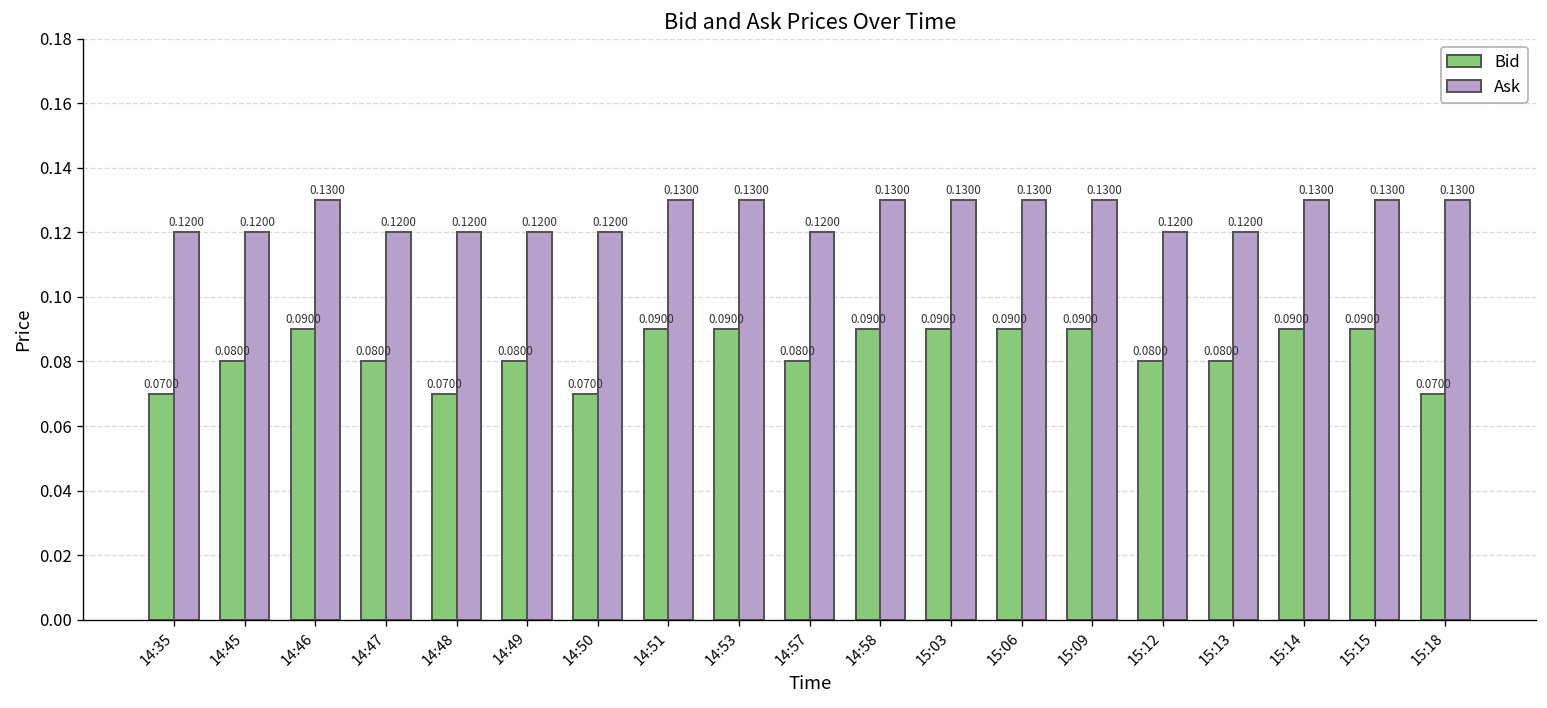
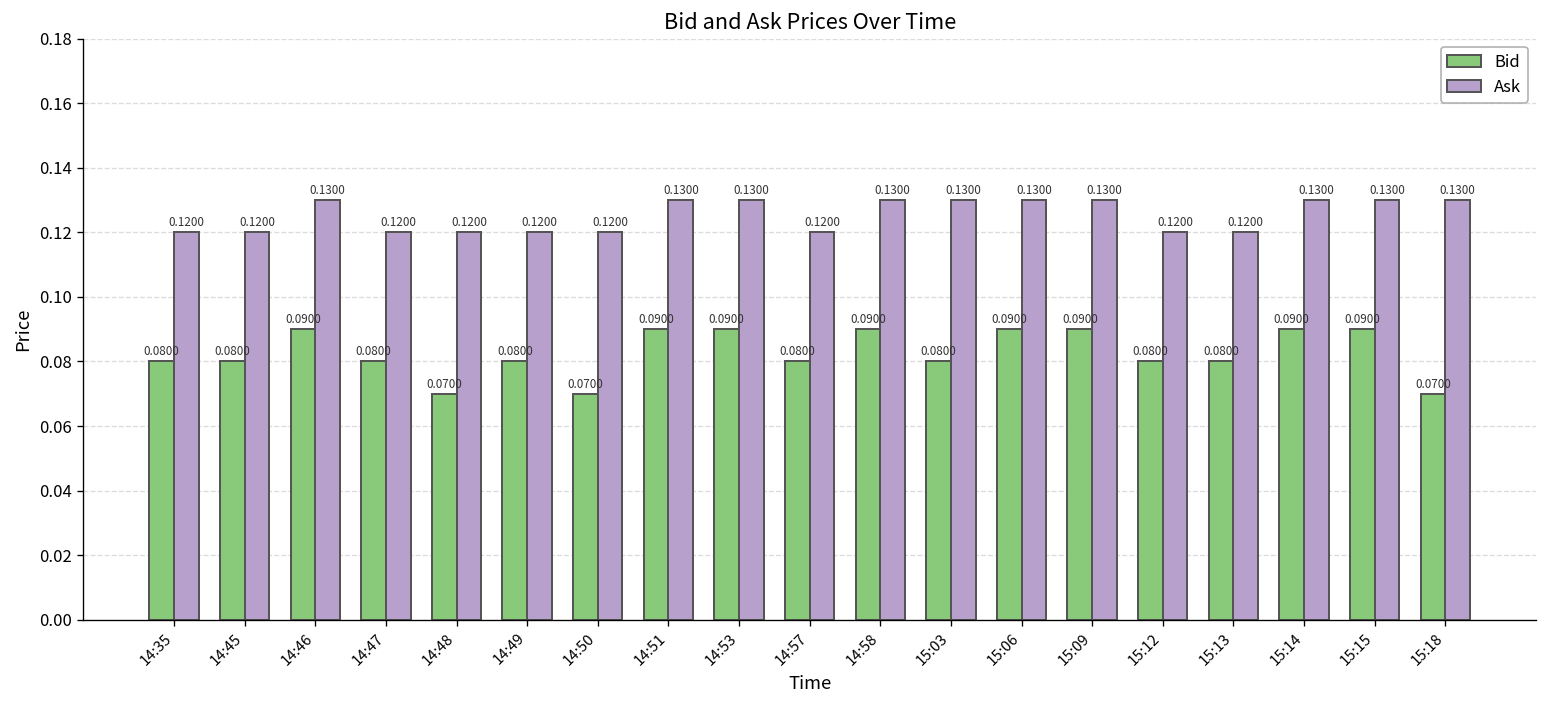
  {
    "Bid": {
-     "14:35": 0.0700,
+     "14:35": 0.0800,
      "14:45": 0.0800,
      "14:46": 0.0900,
      "14:47": 0.0800,
      "14:48": 0.0700,
      "14:49": 0.0800,
      "14:50": 0.0700,
      "14:51": 0.0900,
      "14:53": 0.0900,
      "14:57": 0.0800,
      "14:58": 0.0900,
-     "15:03": 0.0900,
+     "15:03": 0.0800,
      "15:06": 0.0900,
      "15:09": 0.0900,
      "15:12": 0.0800,
      "15:13": 0.0800,
      "15:14": 0.0900,
      "15:15": 0.0900,
      "15:18": 0.0700
    },
    "Ask": {
      "14:35": 0.1200,
      "14:45": 0.1200,
      "14:46": 0.1300,
      "14:47": 0.1200,
      "14:48": 0.1200,
      "14:49": 0.1200,
      "14:50": 0.1200,
      "14:51": 0.1300,
      "14:53": 0.1300,
      "14:57": 0.1200,
      "14:58": 0.1300,
      "15:03": 0.1300,
      "15:06": 0.1300,
      "15:09": 0.1300,
      "15:12": 0.1200,
      "15:13": 0.1200,
      "15:14": 0.1300,
      "15:15": 0.1300,
      "15:18": 0.1300
    }
  }
